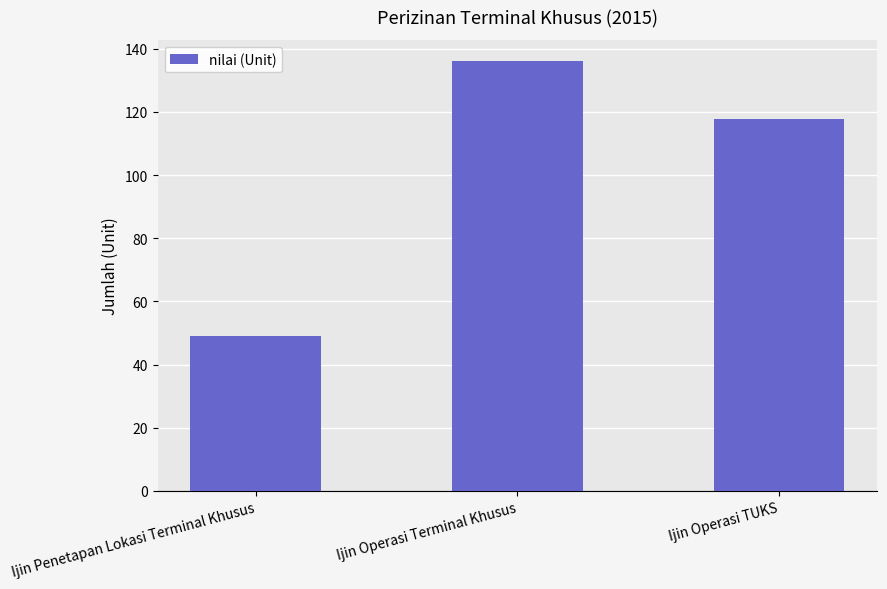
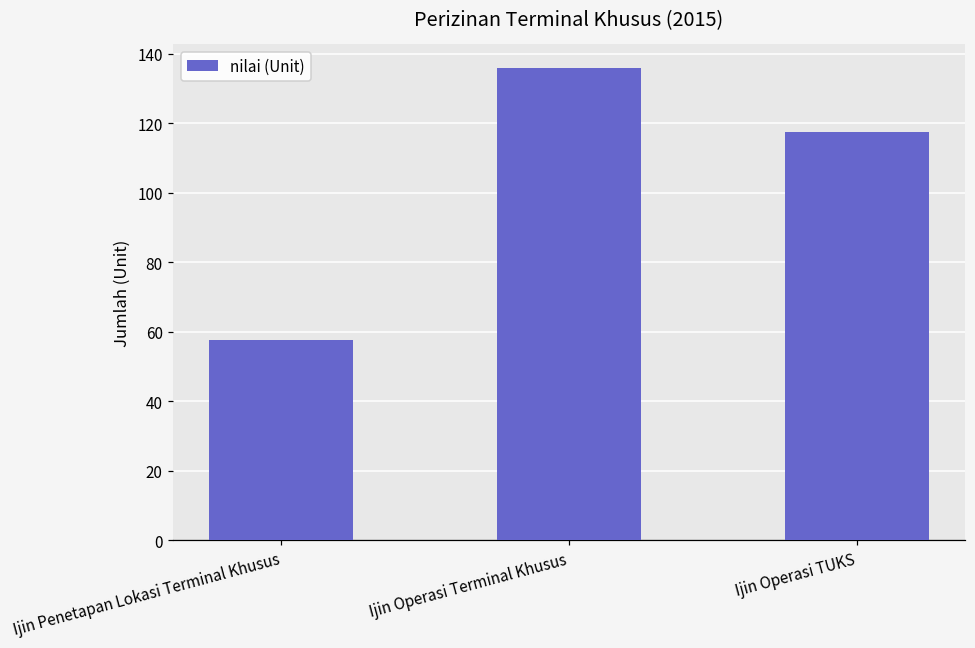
  {
-   "Ijin Penetapan Lokasi Terminal Khusus": 49,
+   "Ijin Penetapan Lokasi Terminal Khusus": 58,
    "Ijin Operasi Terminal Khusus": 136,
    "Ijin Operasi TUKS": 118
  }
